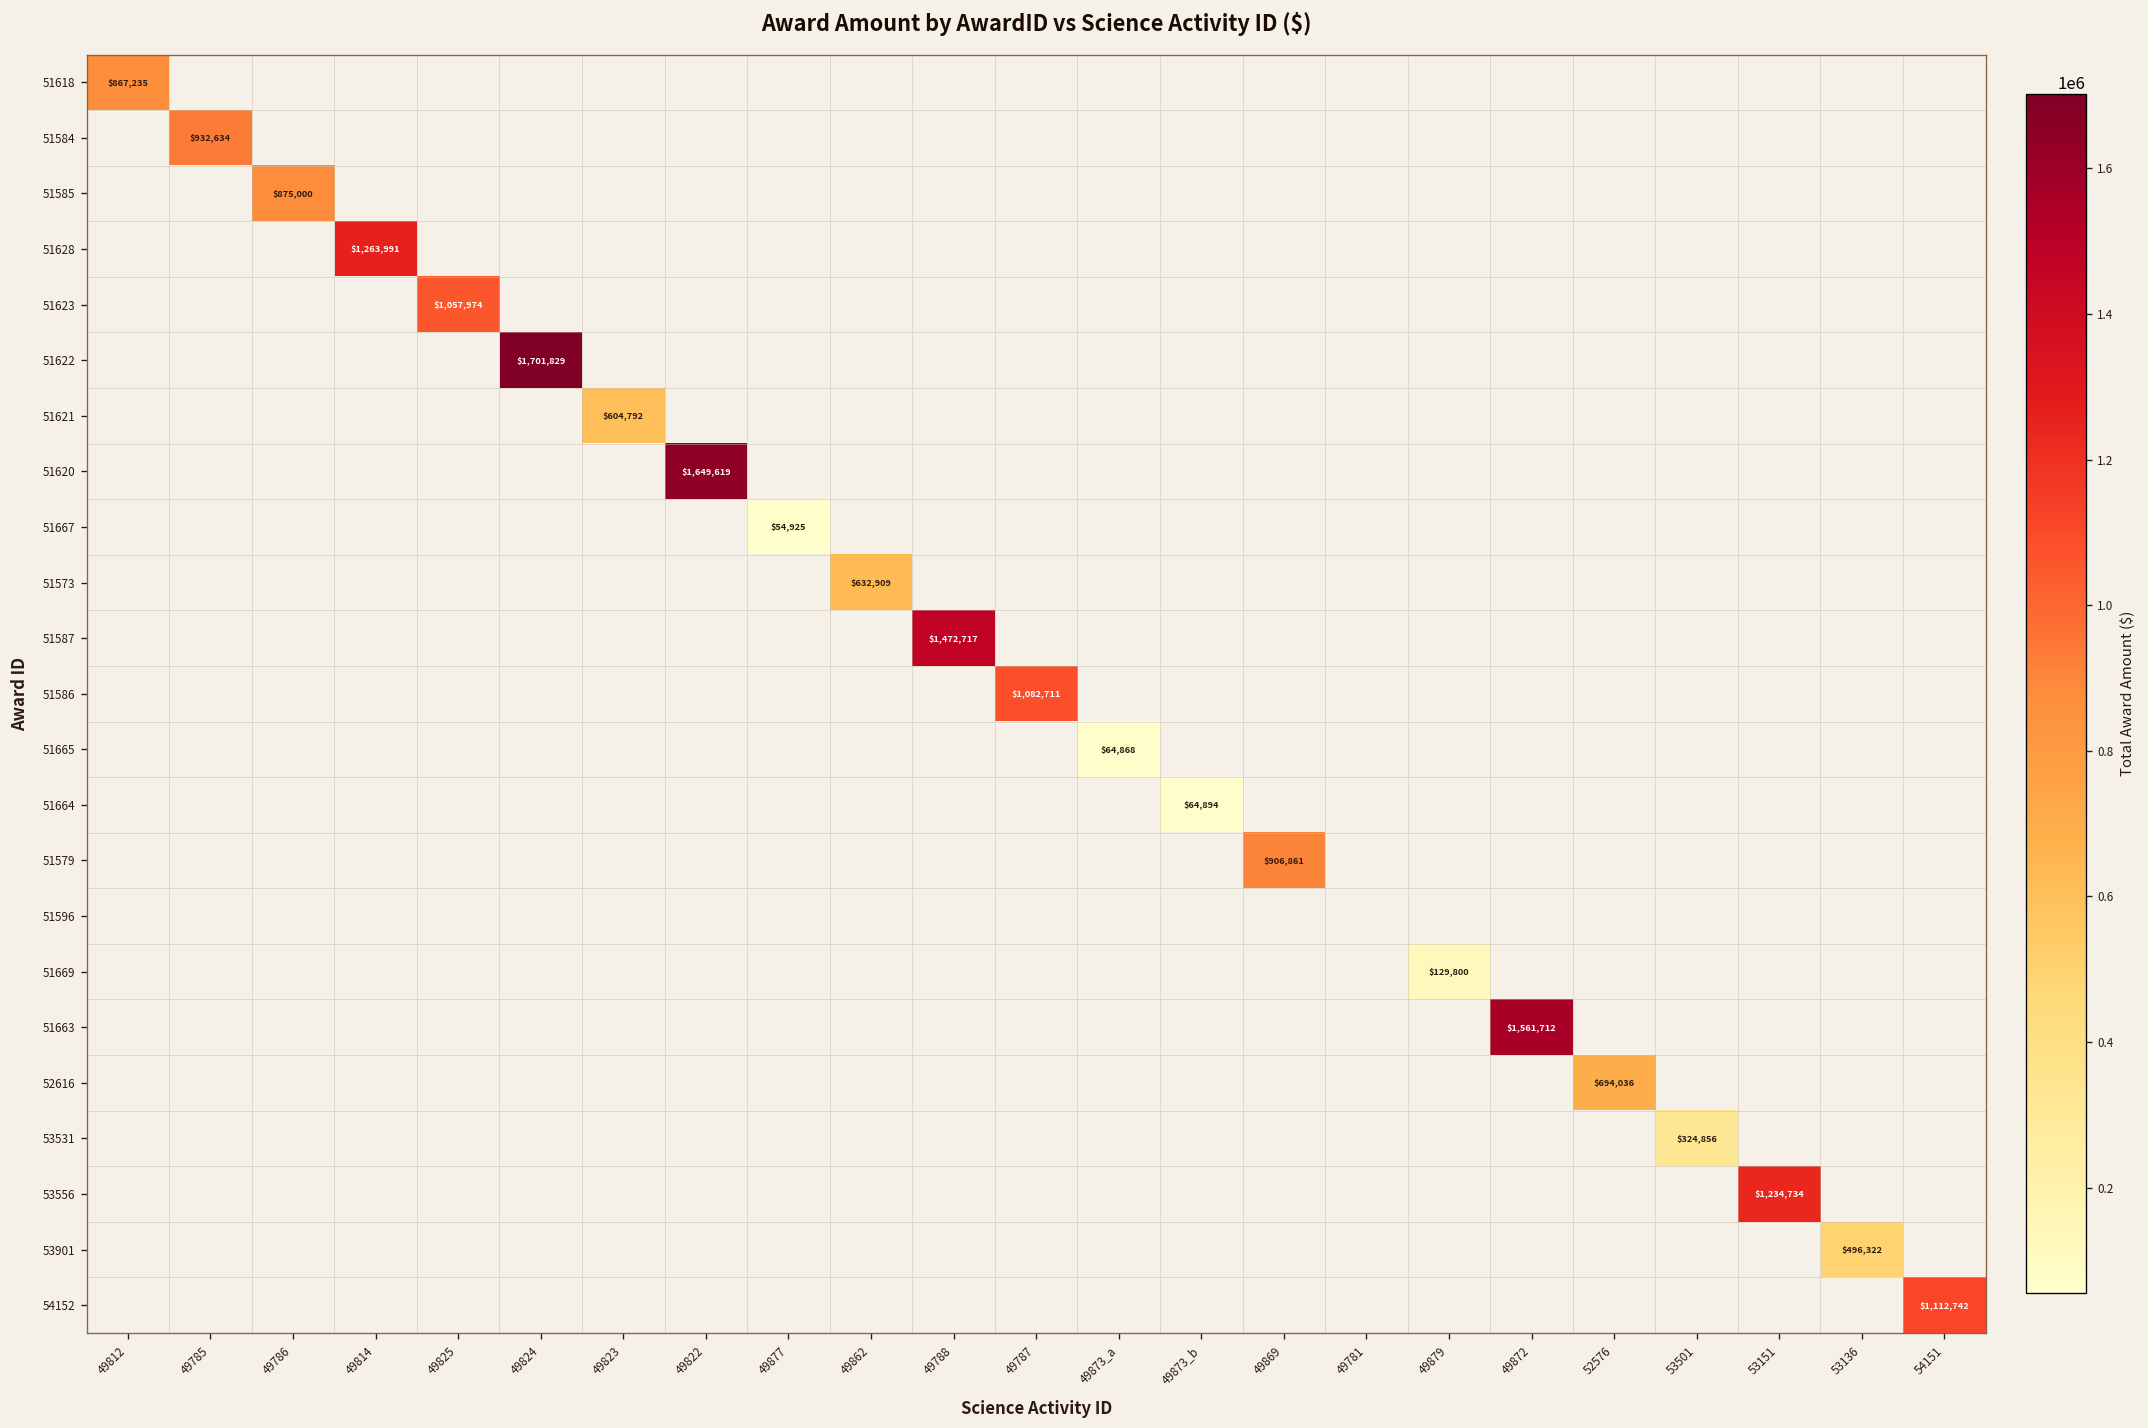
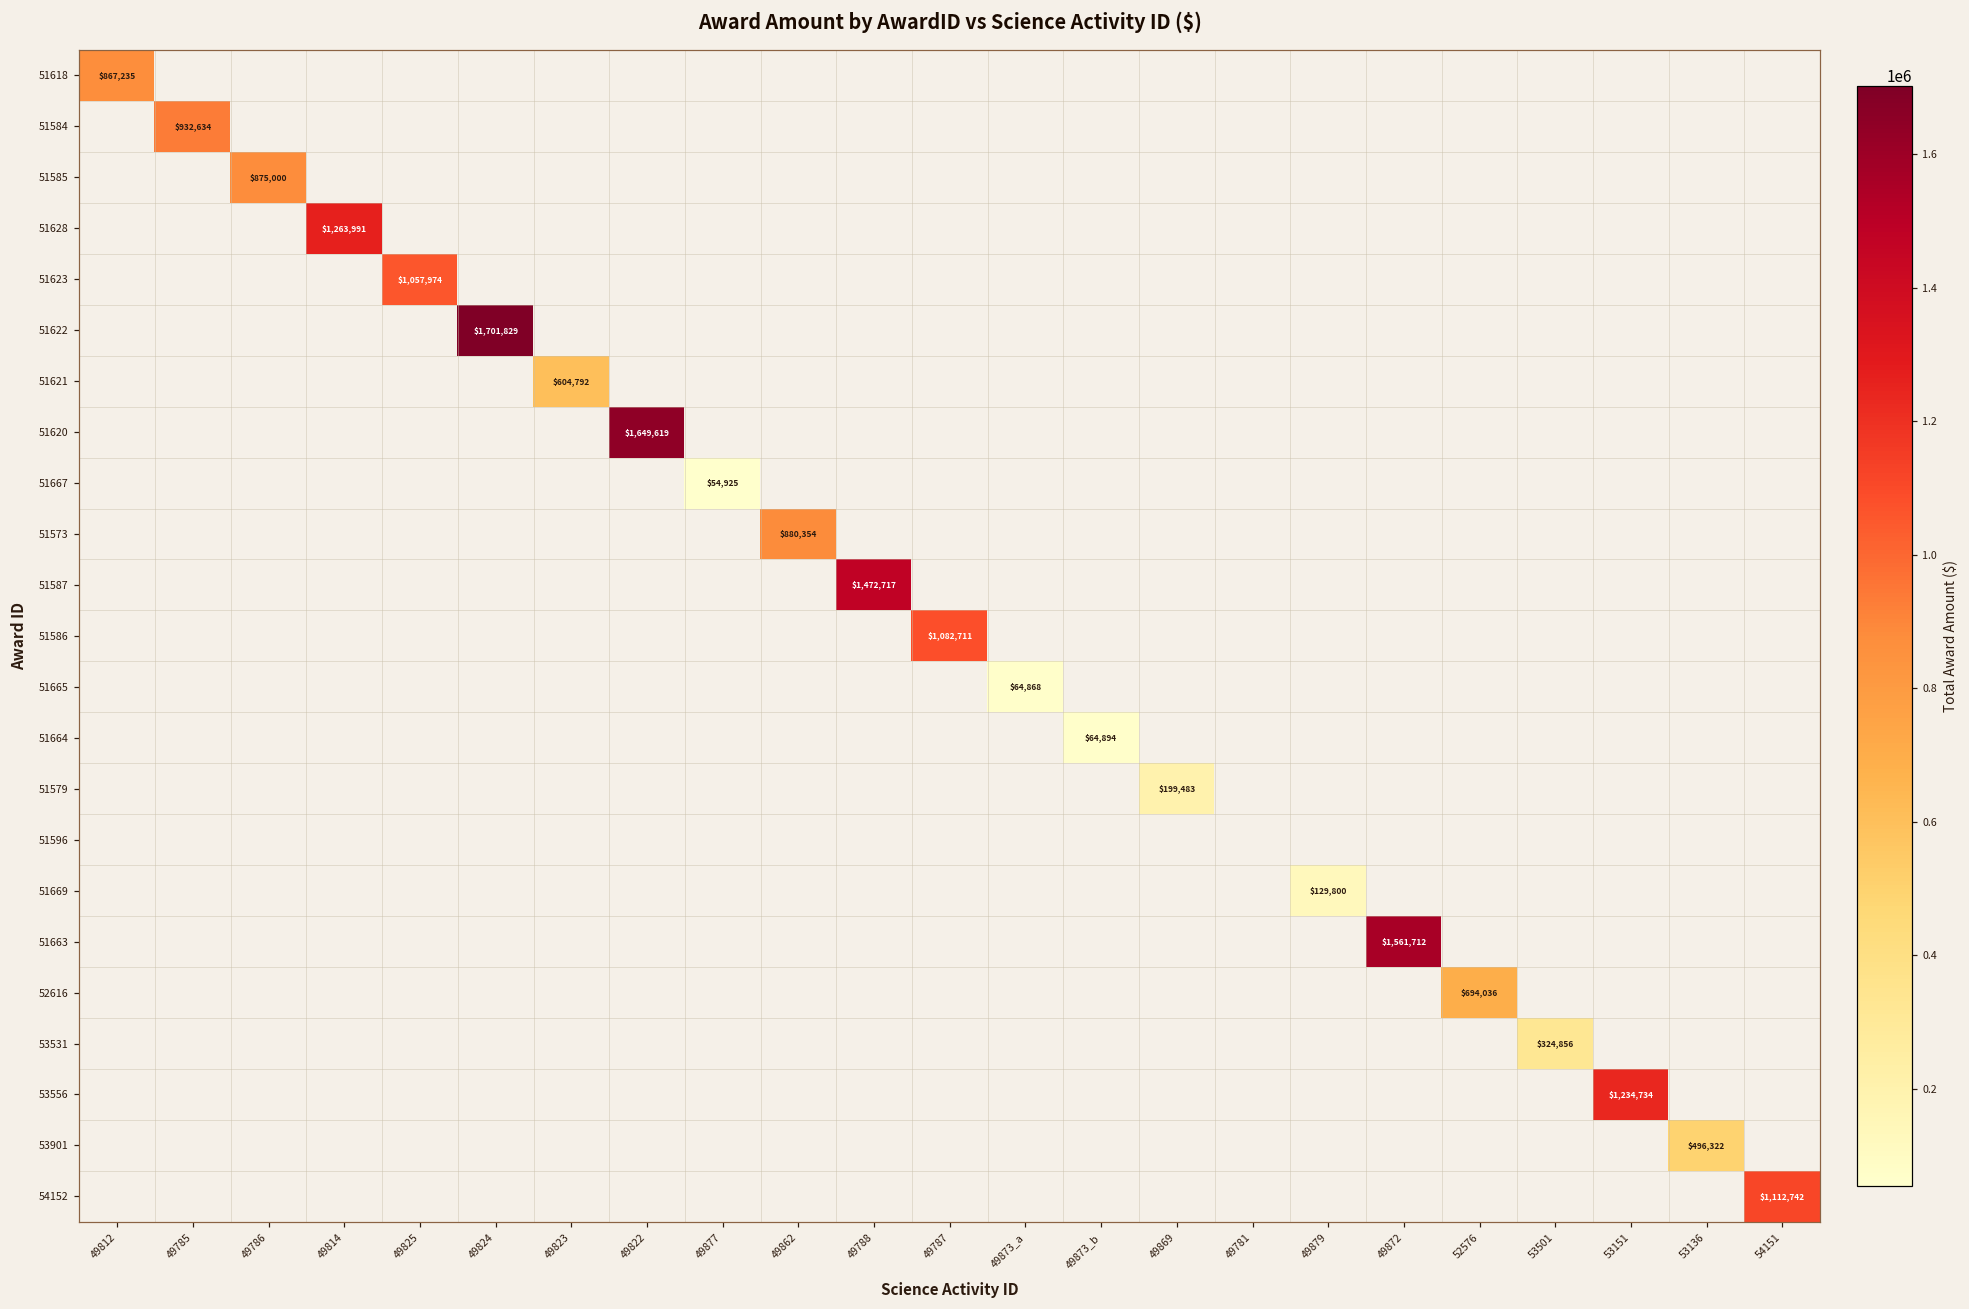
  {
    "51618": {
      "49812": "$867,235"
    },
    "51584": {
      "49785": "$932,634"
    },
    "51585": {
      "49786": "$875,000"
    },
    "51628": {
      "49814": "$1,263,991"
    },
    "51623": {
      "49825": "$1,057,974"
    },
    "51622": {
      "49824": "$1,701,829"
    },
    "51621": {
      "49823": "$604,792"
    },
    "51620": {
      "49822": "$1,649,619"
    },
    "51667": {
      "49877": "$54,925"
    },
    "51573": {
-     "49862": "$632,909"
+     "49862": "$880,354"
    },
    "51587": {
      "49788": "$1,472,717"
    },
    "51586": {
      "49787": "$1,082,711"
    },
    "51665": {
      "49873_a": "$64,868"
    },
    "51664": {
      "49873_b": "$64,894"
    },
    "51579": {
-     "49869": "$906,861"
+     "49869": "$199,483"
    },
    "51669": {
      "49879": "$129,800"
    },
    "51663": {
      "49872": "$1,561,712"
    },
    "52616": {
      "52576": "$694,036"
    },
    "53531": {
      "53501": "$324,856"
    },
    "53556": {
      "53151": "$1,234,734"
    },
    "53901": {
      "53136": "$496,322"
    },
    "54152": {
      "54151": "$1,112,742"
    }
  }
